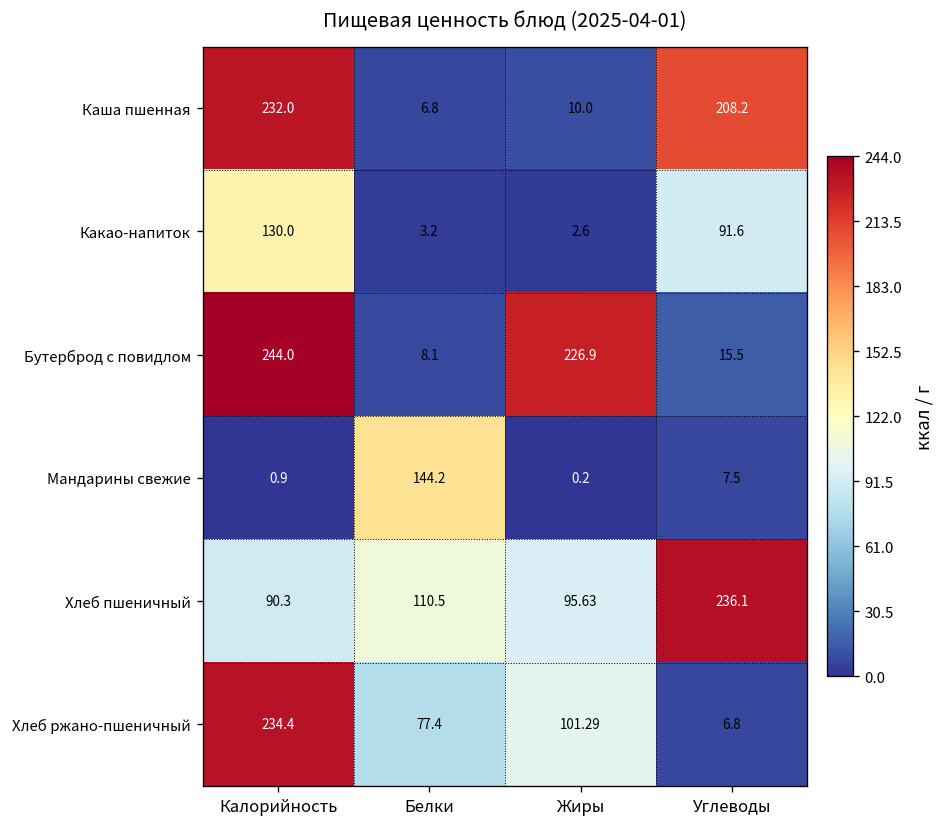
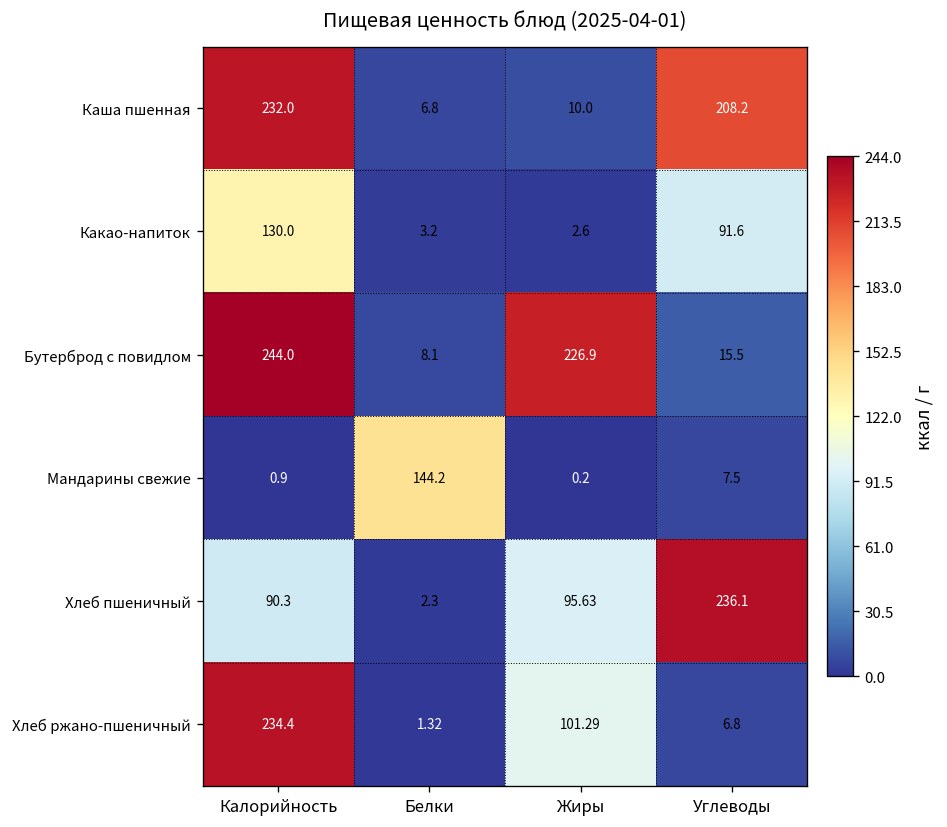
  {
    "Каша пшенная": {
      "Калорийность": 232.0,
      "Белки": 6.8,
      "Жиры": 10.0,
      "Углеводы": 208.2
    },
    "Какао-напиток": {
      "Калорийность": 130.0,
      "Белки": 3.2,
      "Жиры": 2.6,
      "Углеводы": 91.6
    },
    "Бутерброд с повидлом": {
      "Калорийность": 244.0,
      "Белки": 8.1,
      "Жиры": 226.9,
      "Углеводы": 15.5
    },
    "Мандарины свежие": {
      "Калорийность": 0.9,
      "Белки": 144.2,
      "Жиры": 0.2,
      "Углеводы": 7.5
    },
    "Хлеб пшеничный": {
      "Калорийность": 90.3,
-     "Белки": 110.5,
+     "Белки": 2.3,
      "Жиры": 95.63,
      "Углеводы": 236.1
    },
    "Хлеб ржано-пшеничный": {
      "Калорийность": 234.4,
-     "Белки": 77.4,
+     "Белки": 1.32,
      "Жиры": 101.29,
      "Углеводы": 6.8
    }
  }
